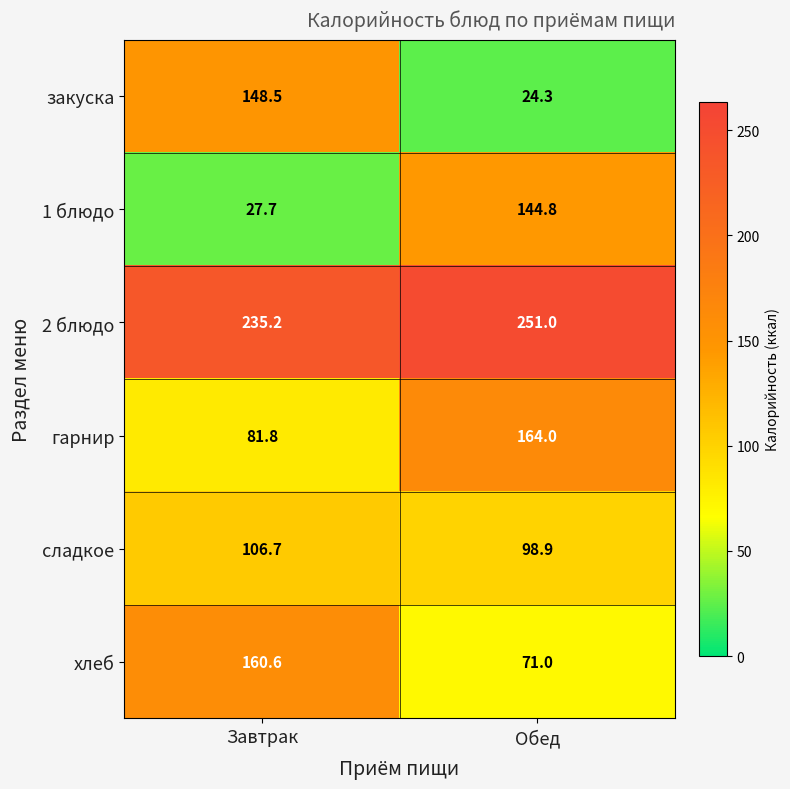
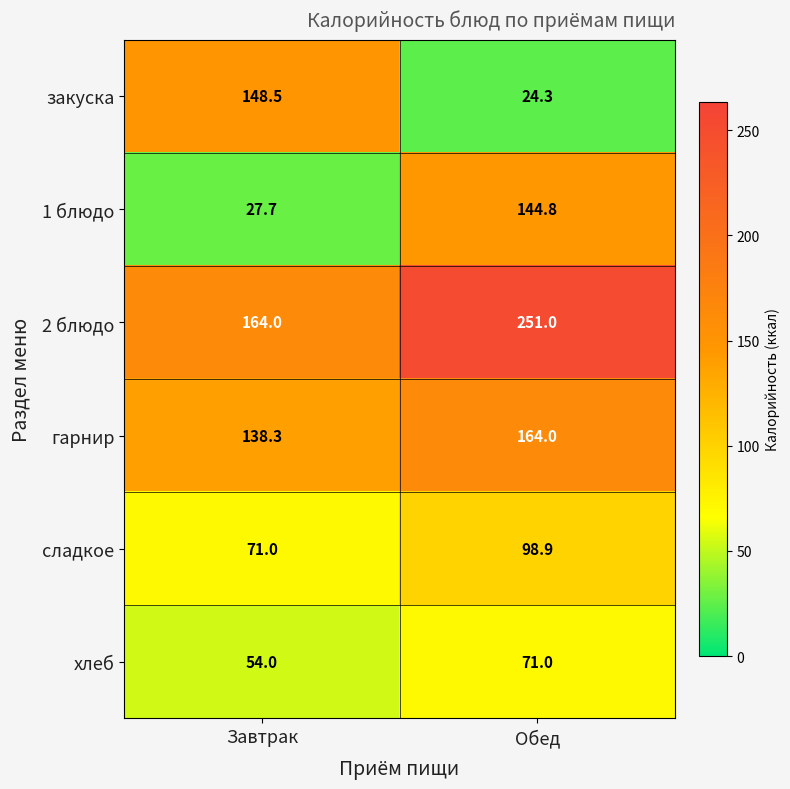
  {
    "закуска": {
      "Завтрак": 148.5,
      "Обед": 24.3
    },
    "1 блюдо": {
      "Завтрак": 27.7,
      "Обед": 144.8
    },
    "2 блюдо": {
-     "Завтрак": 235.2,
+     "Завтрак": 164.0,
      "Обед": 251.0
    },
    "гарнир": {
-     "Завтрак": 81.8,
+     "Завтрак": 138.3,
      "Обед": 164.0
    },
    "сладкое": {
-     "Завтрак": 106.7,
+     "Завтрак": 71.0,
      "Обед": 98.9
    },
    "хлеб": {
-     "Завтрак": 160.6,
+     "Завтрак": 54.0,
      "Обед": 71.0
    }
  }
